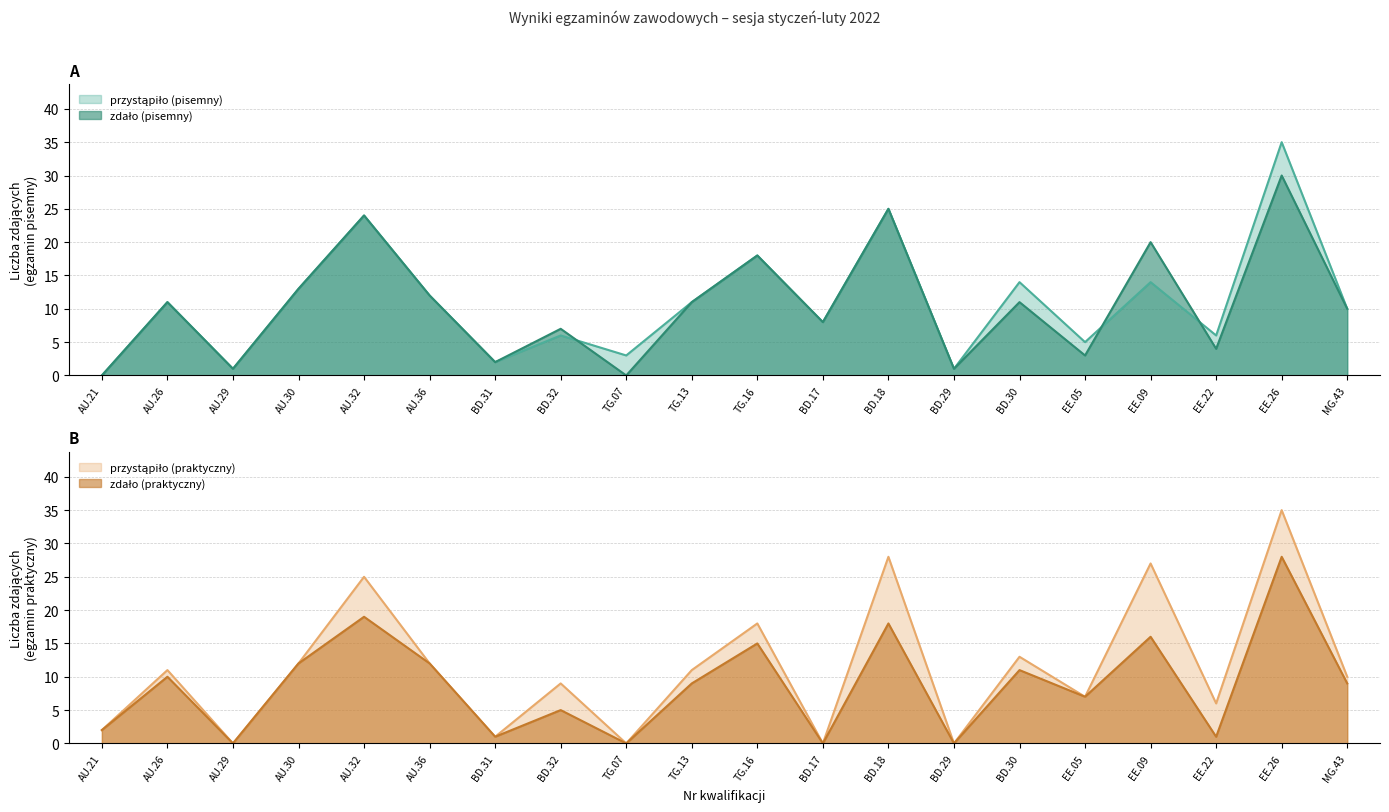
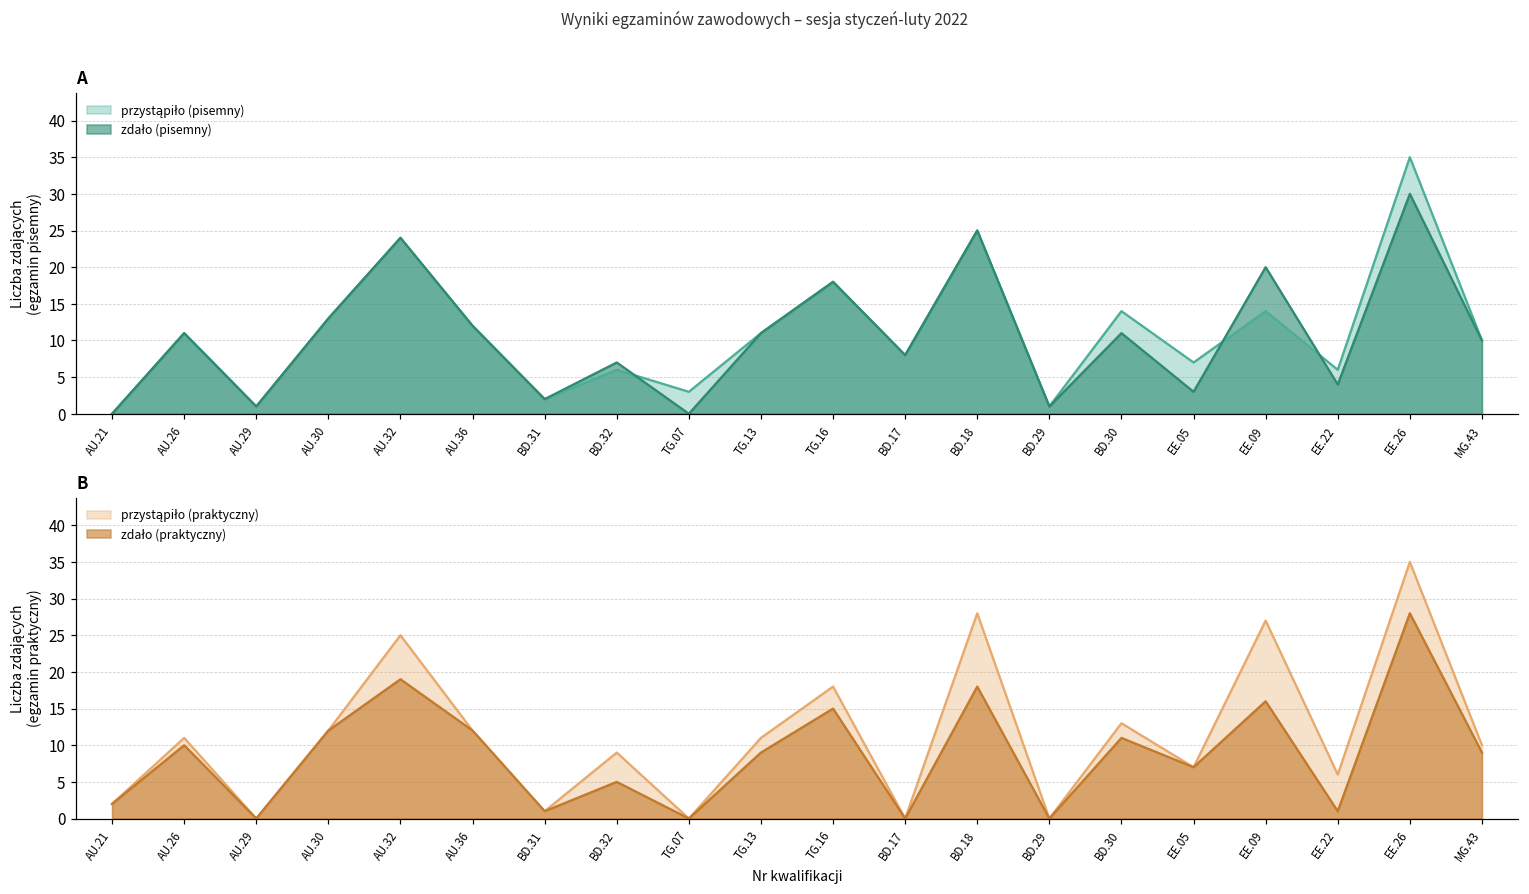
  {
    "A": {
      "przystąpiło (pisemny)": {
        "BD.32": 6,
        "TG.07": 3,
        "BD.30": 14,
-       "EE.05": 5,
+       "EE.05": 7,
        "EE.09": 14,
        "EE.22": 6,
        "EE.26": 35
      },
      "zdało (pisemny)": {
        "BD.32": 7,
        "TG.07": 0,
        "BD.30": 11,
        "EE.05": 3,
        "EE.09": 20,
        "EE.22": 4,
        "EE.26": 30
      }
    },
    "B": {
      "przystąpiło (praktyczny)": {
        "AU.26": 11,
        "AU.32": 25,
        "BD.32": 9,
        "TG.13": 11,
        "TG.16": 18,
        "BD.18": 28,
        "BD.30": 13,
        "EE.09": 27,
        "EE.22": 6,
        "EE.26": 35,
        "MG.43": 10
      },
      "zdało (praktyczny)": {
        "AU.26": 10,
        "AU.32": 19,
        "BD.32": 5,
        "TG.13": 9,
        "TG.16": 15,
        "BD.18": 18,
        "BD.30": 11,
        "EE.09": 16,
        "EE.22": 1,
        "EE.26": 28,
        "MG.43": 9
      }
    }
  }
